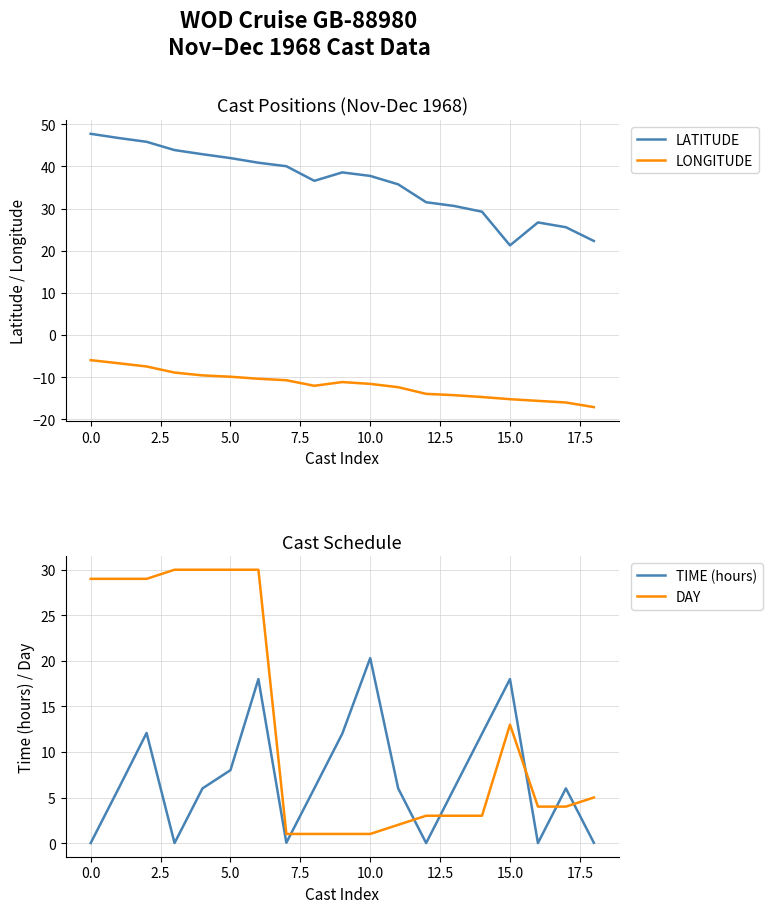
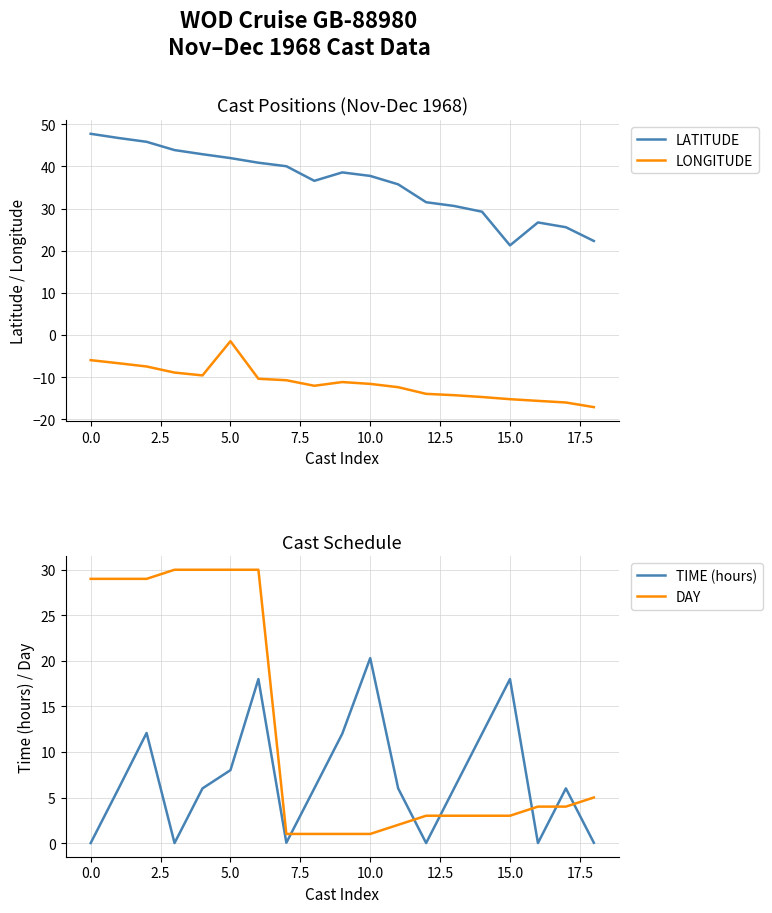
  {
    "Cast Positions (Nov-Dec 1968)": {
      "LATITUDE": {
        "0.0": 48,
        "5.0": 42,
        "10.0": 38,
        "15.0": 21
      },
      "LONGITUDE": {
        "0.0": -6,
-       "5.0": -10,
+       "5.0": -1,
        "10.0": -12,
        "15.0": -15
      }
    },
    "Cast Schedule": {
      "TIME (hours)": {
        "0.0": 0,
        "5.0": 8,
        "10.0": 20,
        "15.0": 18
      },
      "DAY": {
        "0.0": 29,
        "5.0": 30,
        "10.0": 1,
-       "15.0": 13
+       "15.0": 3
      }
    }
  }
